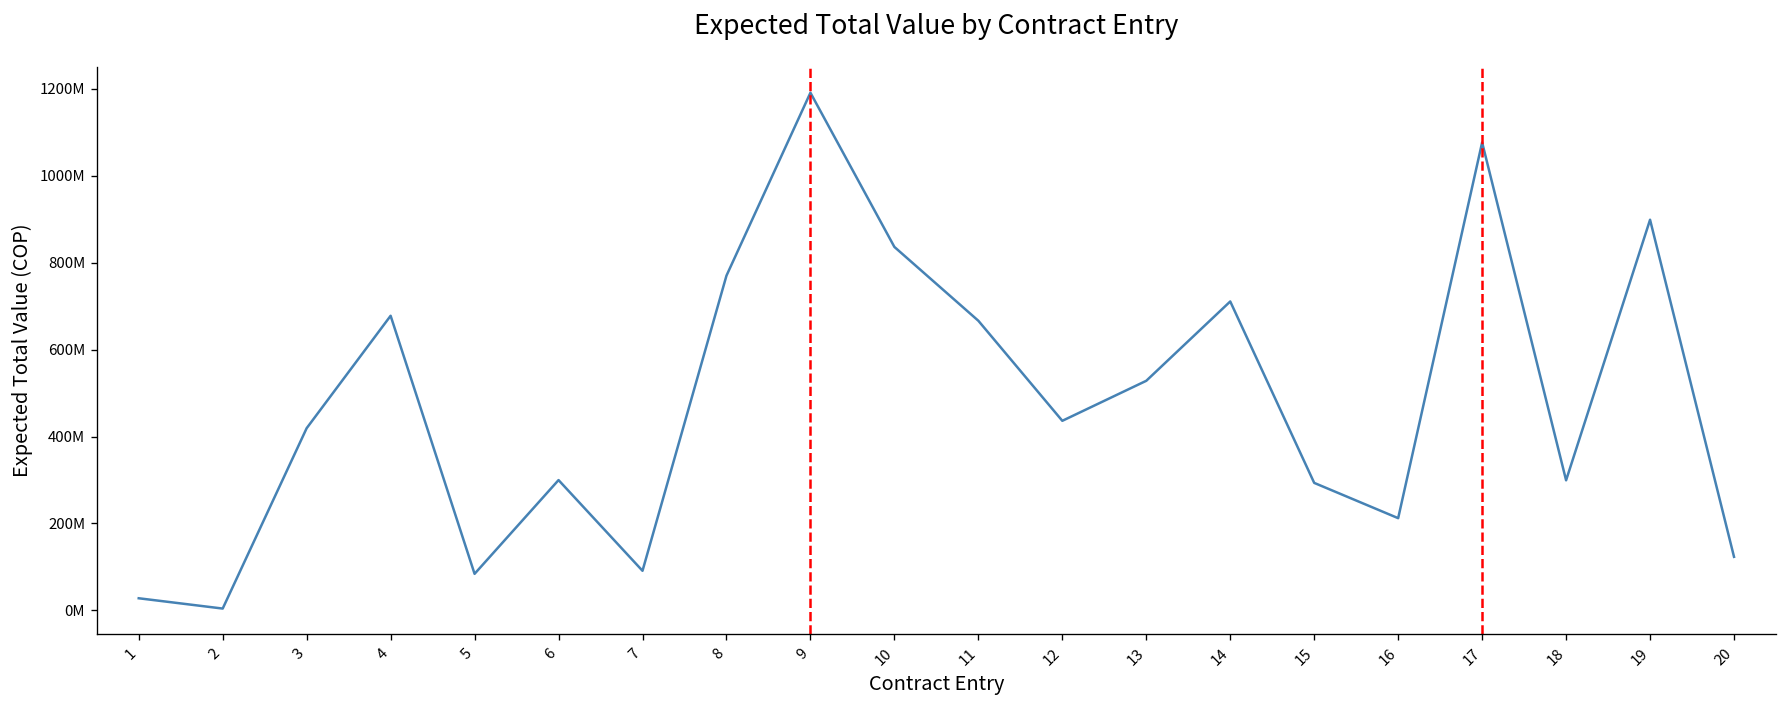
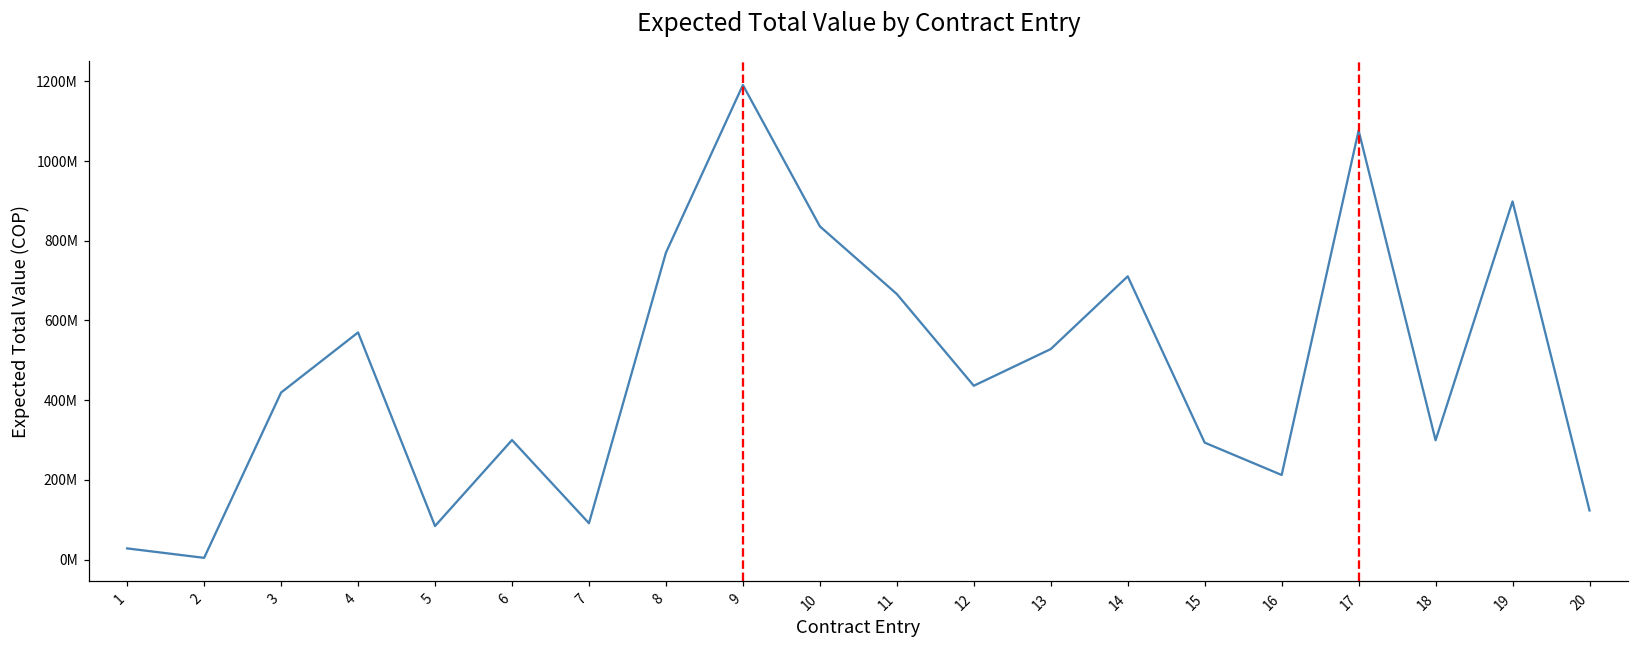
  {
    "1": 30000000,
    "2": 0,
    "3": 420000000,
-   "4": 680000000,
+   "4": 570000000,
    "5": 80000000,
    "6": 300000000,
    "7": 90000000,
    "8": 770000000,
    "9": 1190000000,
    "10": 840000000,
    "11": 670000000,
    "12": 440000000,
    "13": 530000000,
    "14": 710000000,
    "15": 290000000,
    "16": 210000000,
    "17": 1080000000,
    "18": 300000000,
    "19": 900000000,
    "20": 120000000
  }
